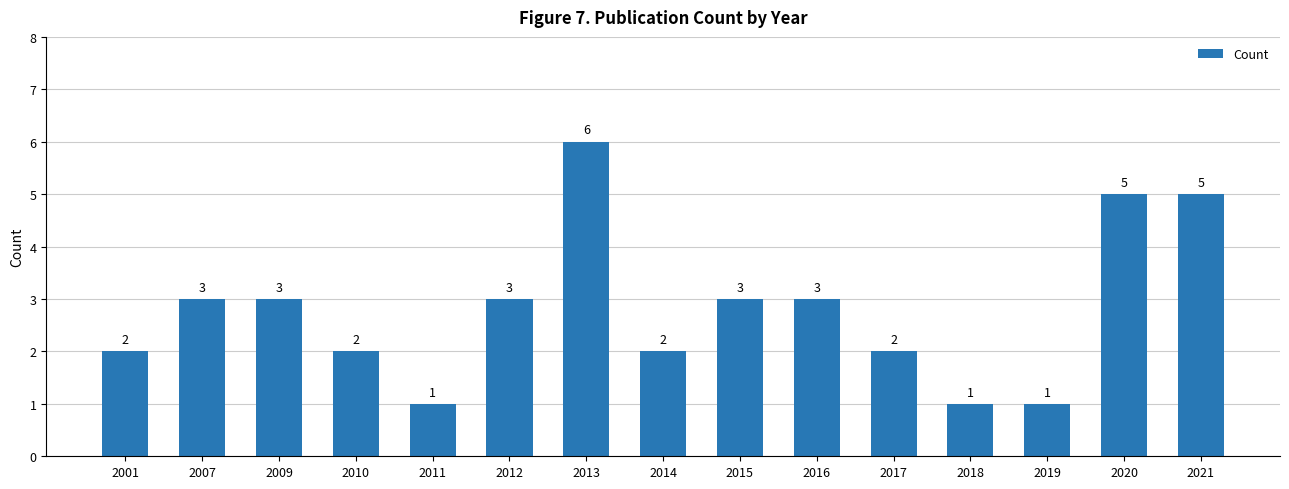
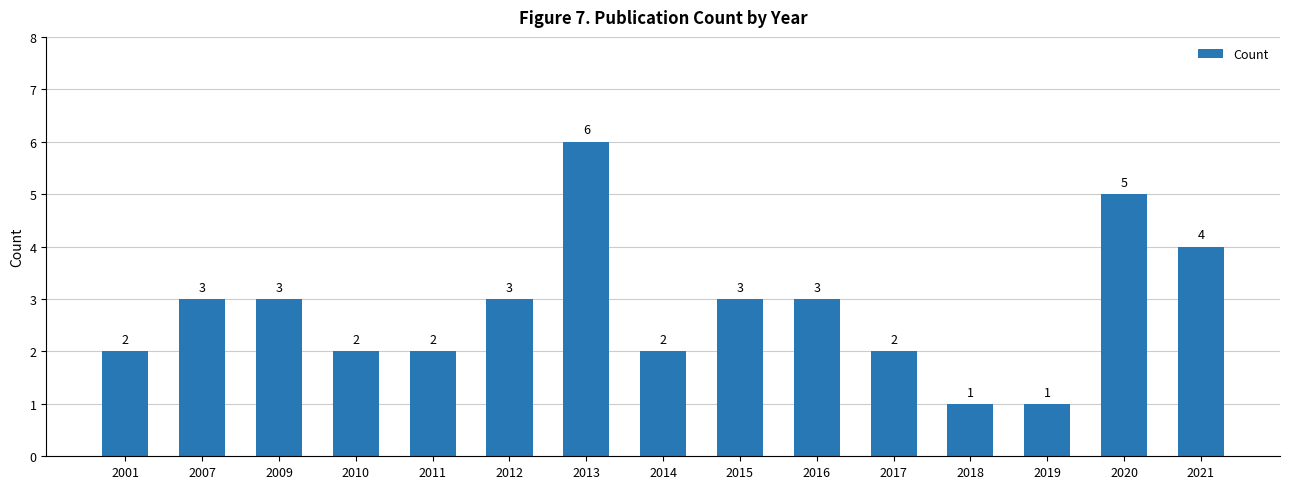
  {
    "2001": 2,
    "2007": 3,
    "2009": 3,
    "2010": 2,
-   "2011": 1,
+   "2011": 2,
    "2012": 3,
    "2013": 6,
    "2014": 2,
    "2015": 3,
    "2016": 3,
    "2017": 2,
    "2018": 1,
    "2019": 1,
    "2020": 5,
-   "2021": 5
+   "2021": 4
  }
